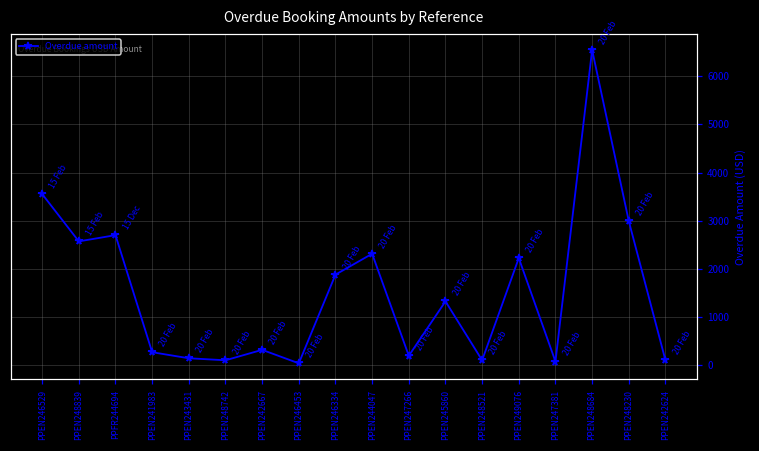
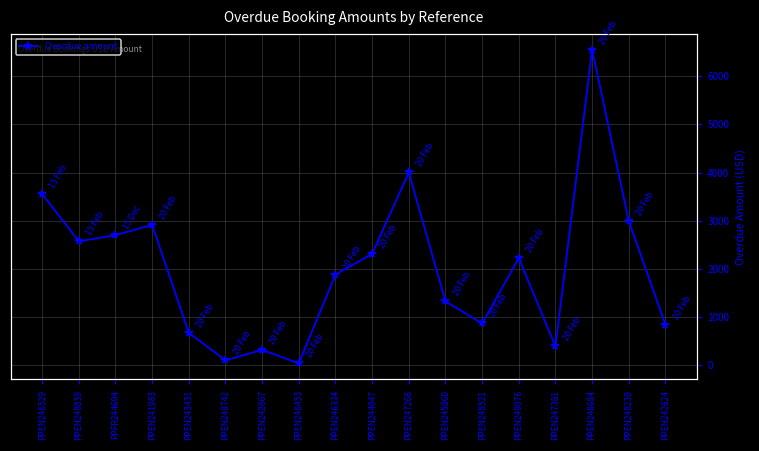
  {
-   "PPEN241983": 300,
-   "PPEN243431": 100,
-   "PPEN247266": 200,
-   "PPEN248521": 100,
-   "PPEN247381": 100,
-   "PPEN242624": 100
+   "PPEN241983": 2900,
+   "PPEN243431": 700,
+   "PPEN247266": 4000,
+   "PPEN248521": 900,
+   "PPEN247381": 400,
+   "PPEN242624": 800
  }
